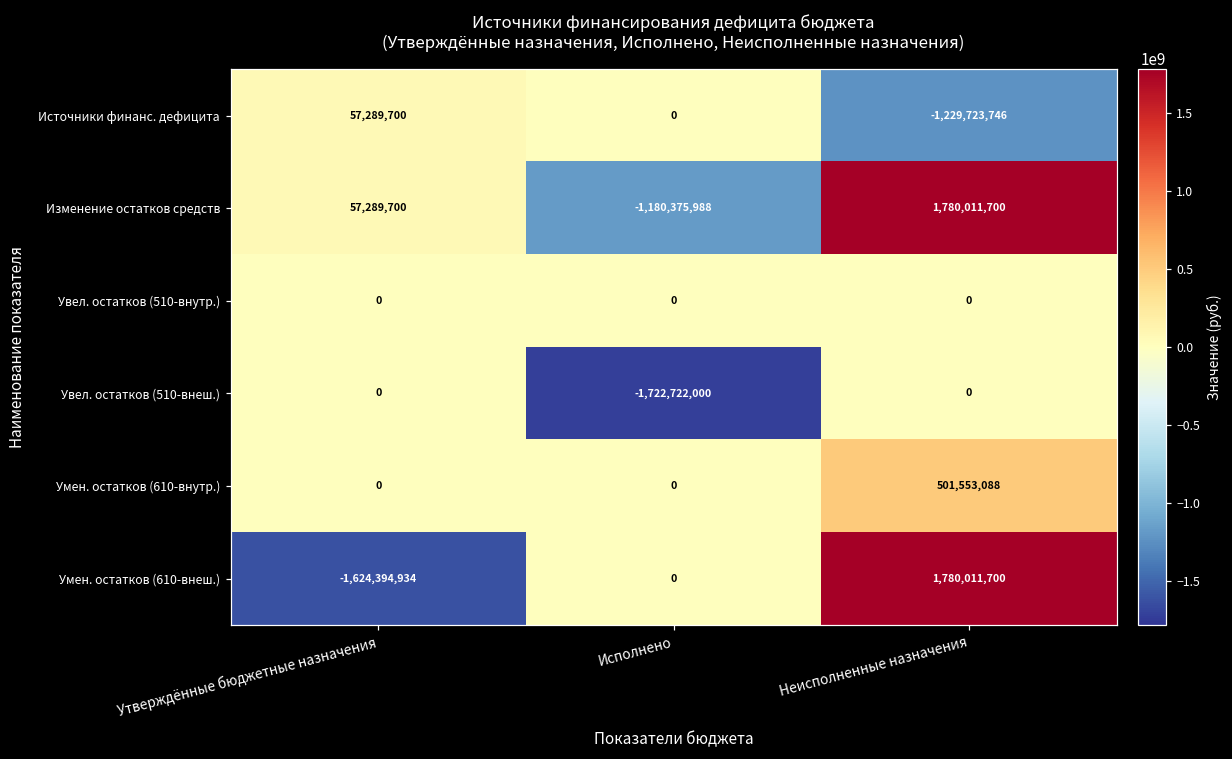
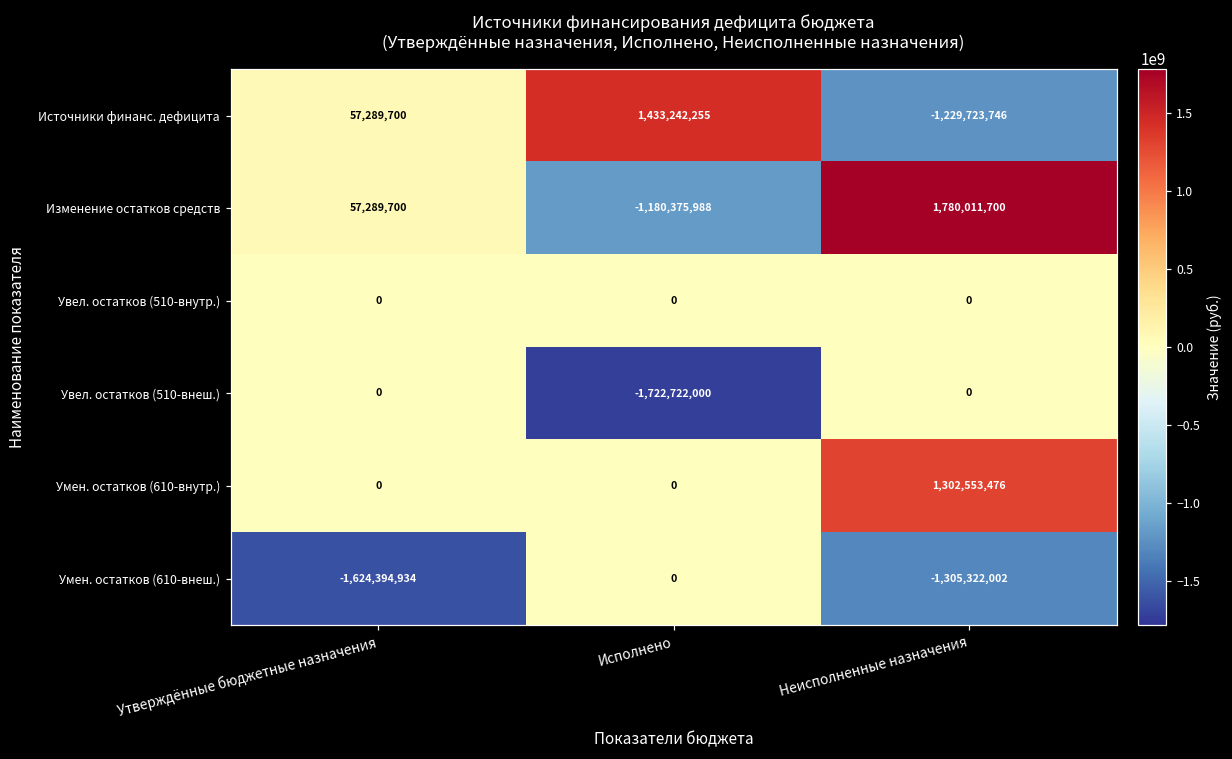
  {
    "Источники финанс. дефицита": {
      "Утверждённые бюджетные назначения": "57,289,700",
-     "Исполнено": "0",
+     "Исполнено": "1,433,242,255",
      "Неисполненные назначения": "-1,229,723,746"
    },
    "Изменение остатков средств": {
      "Утверждённые бюджетные назначения": "57,289,700",
      "Исполнено": "-1,180,375,988",
      "Неисполненные назначения": "1,780,011,700"
    },
    "Увел. остатков (510-внутр.)": {
      "Утверждённые бюджетные назначения": "0",
      "Исполнено": "0",
      "Неисполненные назначения": "0"
    },
    "Увел. остатков (510-внеш.)": {
      "Утверждённые бюджетные назначения": "0",
      "Исполнено": "-1,722,722,000",
      "Неисполненные назначения": "0"
    },
    "Умен. остатков (610-внутр.)": {
      "Утверждённые бюджетные назначения": "0",
      "Исполнено": "0",
-     "Неисполненные назначения": "501,553,088"
+     "Неисполненные назначения": "1,302,553,476"
    },
    "Умен. остатков (610-внеш.)": {
      "Утверждённые бюджетные назначения": "-1,624,394,934",
      "Исполнено": "0",
-     "Неисполненные назначения": "1,780,011,700"
+     "Неисполненные назначения": "-1,305,322,002"
    }
  }
